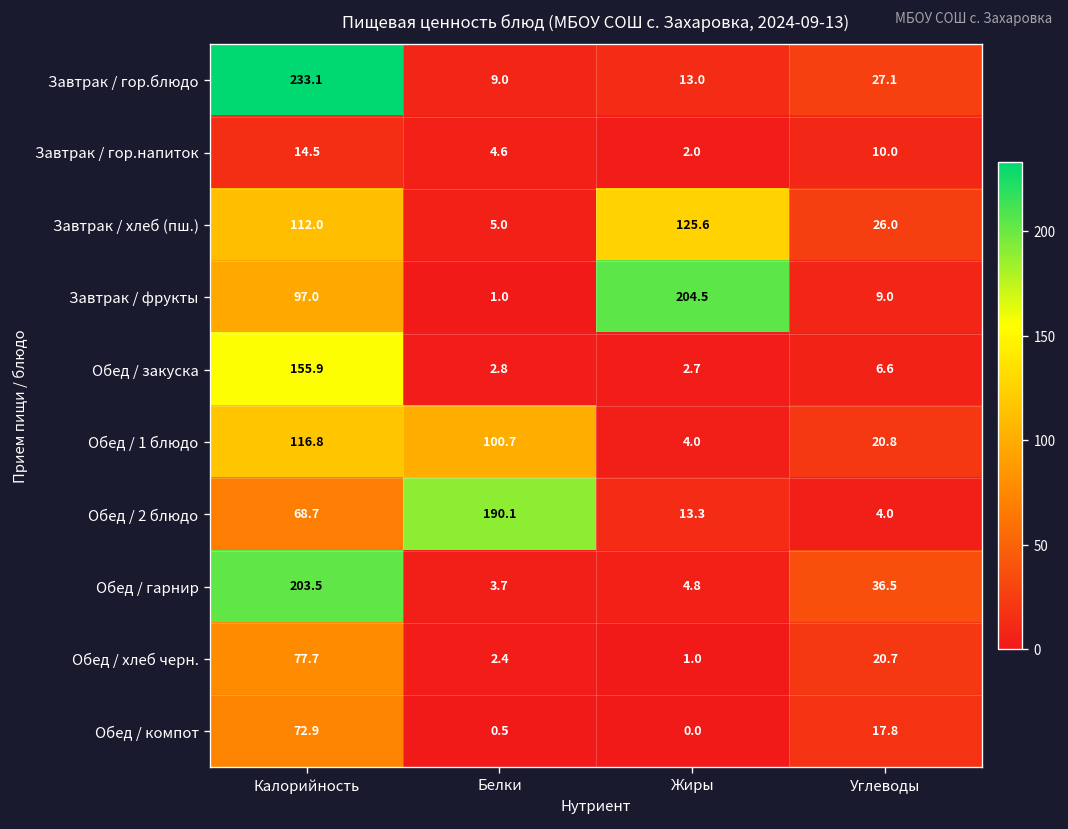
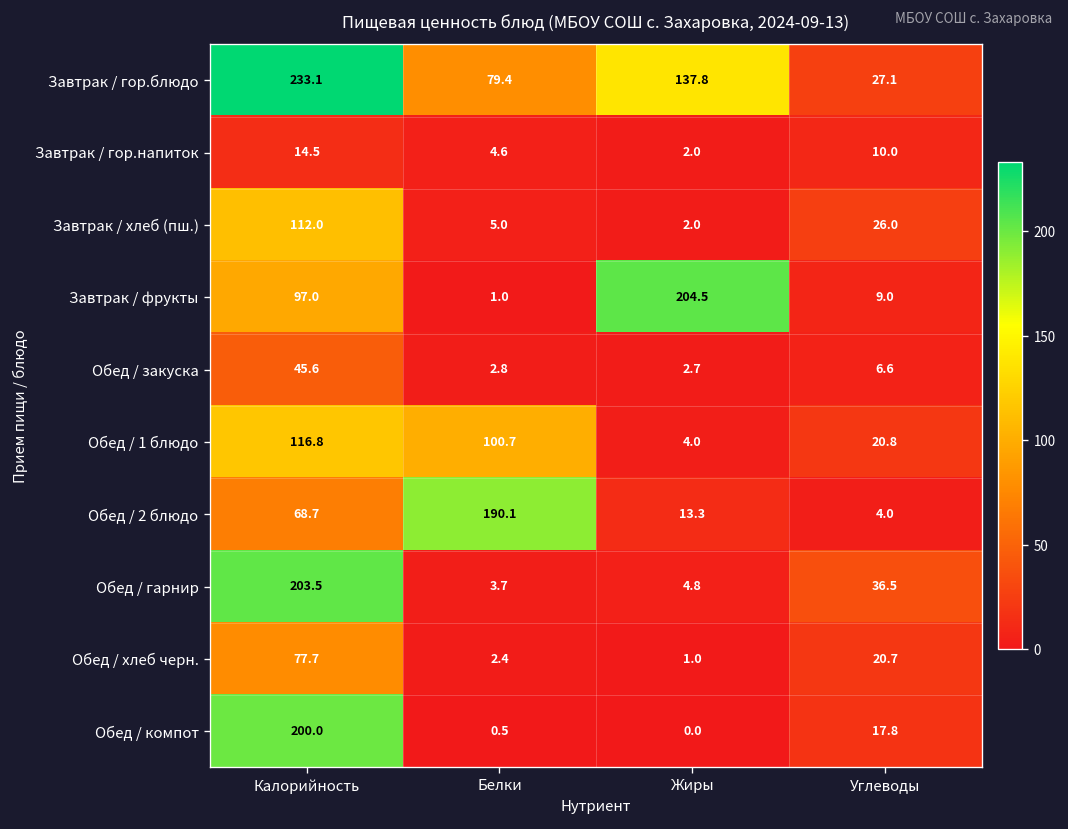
  {
    "Завтрак / гор.блюдо": {
      "Калорийность": 233.1,
-     "Белки": 9.0,
-     "Жиры": 13.0,
+     "Белки": 79.4,
+     "Жиры": 137.8,
      "Углеводы": 27.1
    },
    "Завтрак / гор.напиток": {
      "Калорийность": 14.5,
      "Белки": 4.6,
      "Жиры": 2.0,
      "Углеводы": 10.0
    },
    "Завтрак / хлеб (пш.)": {
      "Калорийность": 112.0,
      "Белки": 5.0,
-     "Жиры": 125.6,
+     "Жиры": 2.0,
      "Углеводы": 26.0
    },
    "Завтрак / фрукты": {
      "Калорийность": 97.0,
      "Белки": 1.0,
      "Жиры": 204.5,
      "Углеводы": 9.0
    },
    "Обед / закуска": {
-     "Калорийность": 155.9,
+     "Калорийность": 45.6,
      "Белки": 2.8,
      "Жиры": 2.7,
      "Углеводы": 6.6
    },
    "Обед / 1 блюдо": {
      "Калорийность": 116.8,
      "Белки": 100.7,
      "Жиры": 4.0,
      "Углеводы": 20.8
    },
    "Обед / 2 блюдо": {
      "Калорийность": 68.7,
      "Белки": 190.1,
      "Жиры": 13.3,
      "Углеводы": 4.0
    },
    "Обед / гарнир": {
      "Калорийность": 203.5,
      "Белки": 3.7,
      "Жиры": 4.8,
      "Углеводы": 36.5
    },
    "Обед / хлеб черн.": {
      "Калорийность": 77.7,
      "Белки": 2.4,
      "Жиры": 1.0,
      "Углеводы": 20.7
    },
    "Обед / компот": {
-     "Калорийность": 72.9,
+     "Калорийность": 200.0,
      "Белки": 0.5,
      "Жиры": 0.0,
      "Углеводы": 17.8
    }
  }
